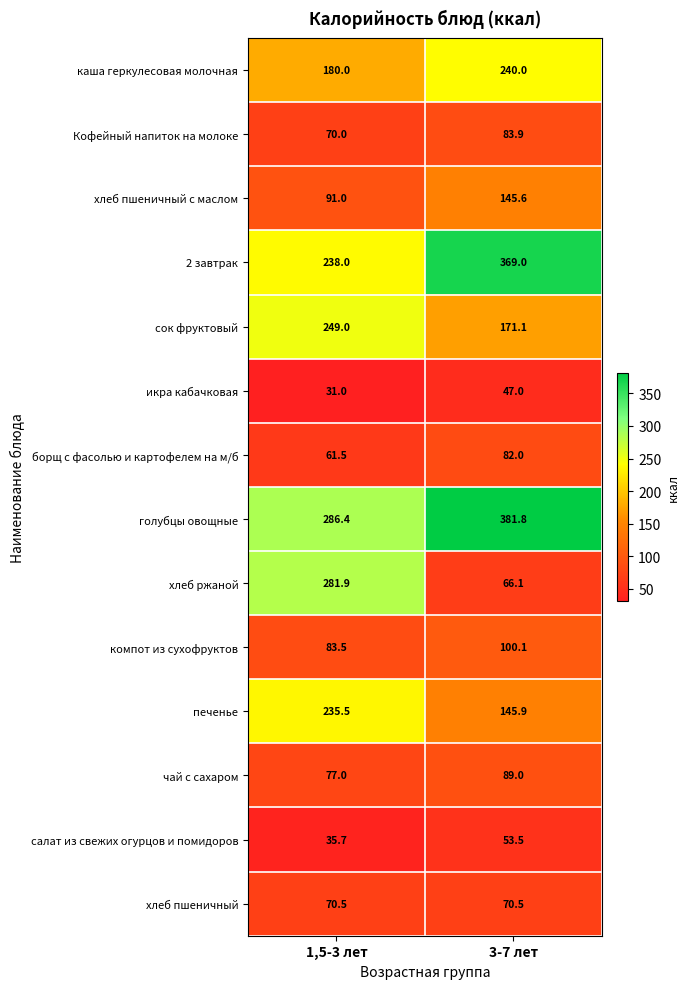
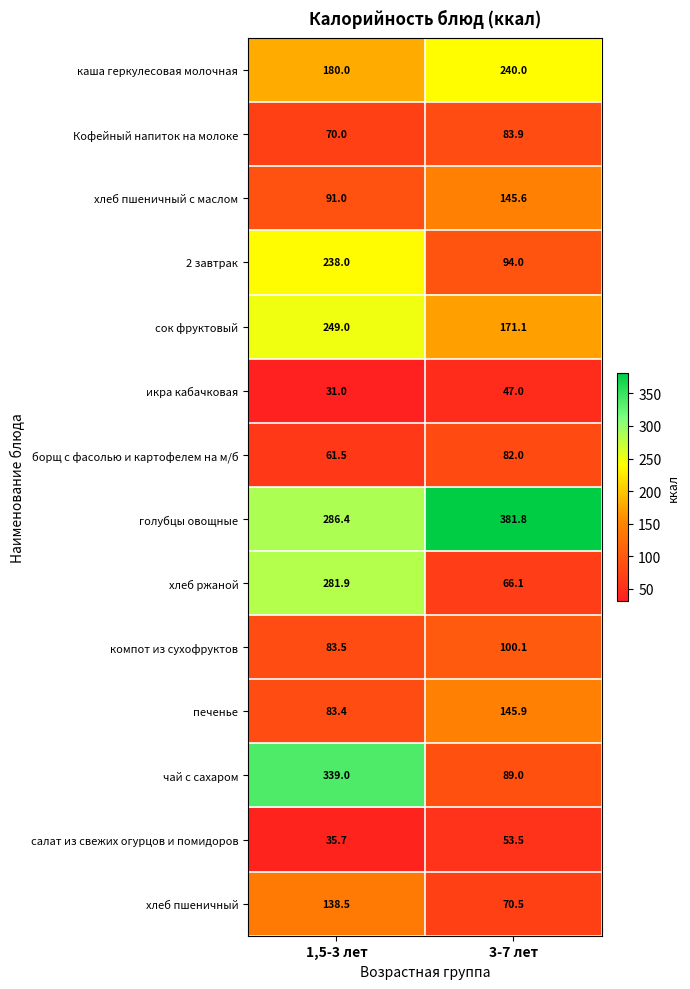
  {
    "каша геркулесовая молочная": {
      "1,5-3 лет": 180.0,
      "3-7 лет": 240.0
    },
    "Кофейный напиток на молоке": {
      "1,5-3 лет": 70.0,
      "3-7 лет": 83.9
    },
    "хлеб пшеничный с маслом": {
      "1,5-3 лет": 91.0,
      "3-7 лет": 145.6
    },
    "2 завтрак": {
      "1,5-3 лет": 238.0,
-     "3-7 лет": 369.0
+     "3-7 лет": 94.0
    },
    "сок фруктовый": {
      "1,5-3 лет": 249.0,
      "3-7 лет": 171.1
    },
    "икра кабачковая": {
      "1,5-3 лет": 31.0,
      "3-7 лет": 47.0
    },
    "борщ с фасолью и картофелем на м/б": {
      "1,5-3 лет": 61.5,
      "3-7 лет": 82.0
    },
    "голубцы овощные": {
      "1,5-3 лет": 286.4,
      "3-7 лет": 381.8
    },
    "хлеб ржаной": {
      "1,5-3 лет": 281.9,
      "3-7 лет": 66.1
    },
    "компот из сухофруктов": {
      "1,5-3 лет": 83.5,
      "3-7 лет": 100.1
    },
    "печенье": {
-     "1,5-3 лет": 235.5,
+     "1,5-3 лет": 83.4,
      "3-7 лет": 145.9
    },
    "чай с сахаром": {
-     "1,5-3 лет": 77.0,
+     "1,5-3 лет": 339.0,
      "3-7 лет": 89.0
    },
    "салат из свежих огурцов и помидоров": {
      "1,5-3 лет": 35.7,
      "3-7 лет": 53.5
    },
    "хлеб пшеничный": {
-     "1,5-3 лет": 70.5,
+     "1,5-3 лет": 138.5,
      "3-7 лет": 70.5
    }
  }
